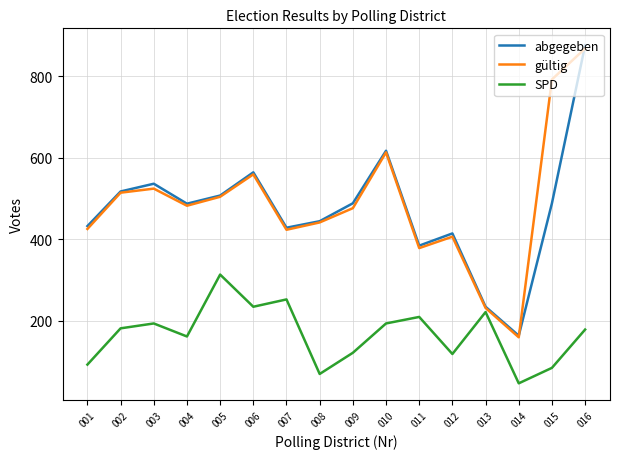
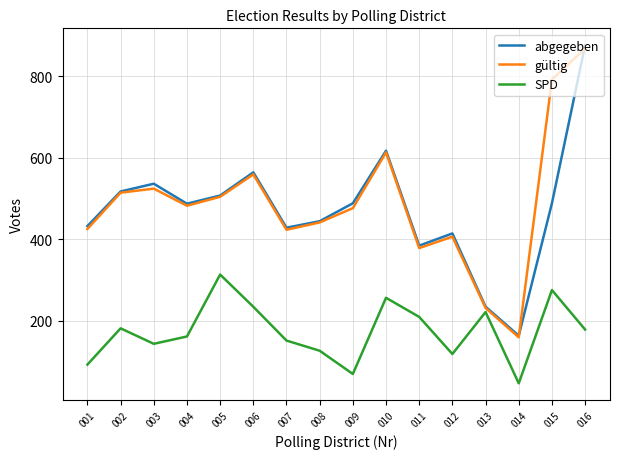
  {
    "abgegeben": {
      "001": 430,
      "003": 540,
      "009": 490,
      "012": 410,
      "015": 490
    },
    "gültig": {
      "001": 430,
      "003": 520,
      "009": 480,
      "012": 410
    },
    "SPD": {
      "001": 90,
      "002": 180,
-     "003": 190,
+     "003": 140,
      "004": 160,
      "005": 310,
      "006": 230,
-     "007": 250,
-     "008": 70,
-     "009": 120,
-     "010": 190,
+     "007": 150,
+     "008": 130,
+     "009": 70,
+     "010": 260,
      "011": 210,
      "012": 120,
      "013": 220,
      "014": 50,
-     "015": 80,
+     "015": 280,
      "016": 180
    }
  }
